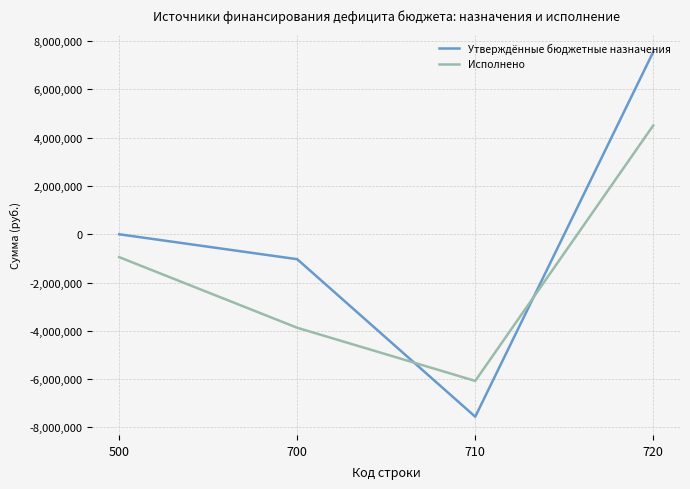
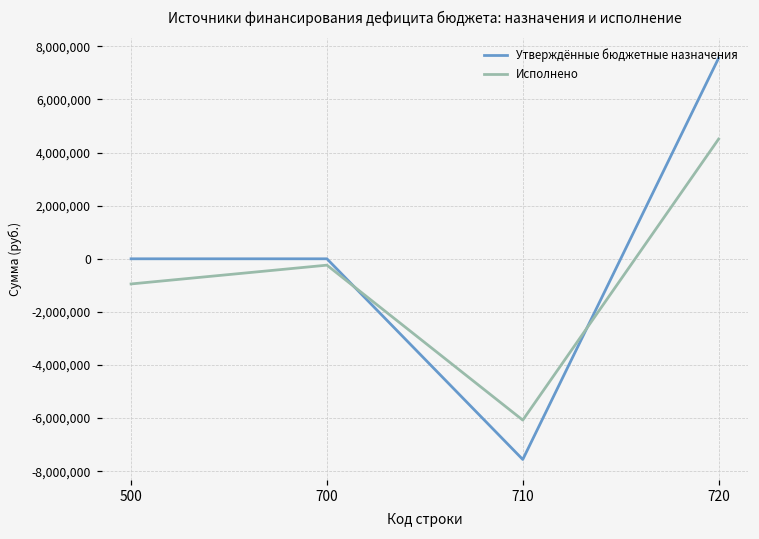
  {
    "Утверждённые бюджетные назначения": {
      "500": "0",
-     "700": "-1,000,000",
+     "700": "0",
      "710": "-7,600,000",
      "720": "7,600,000"
    },
    "Исполнено": {
      "500": "-900,000",
-     "700": "-3,900,000",
+     "700": "-200,000",
      "710": "-6,100,000",
      "720": "4,500,000"
    }
  }
